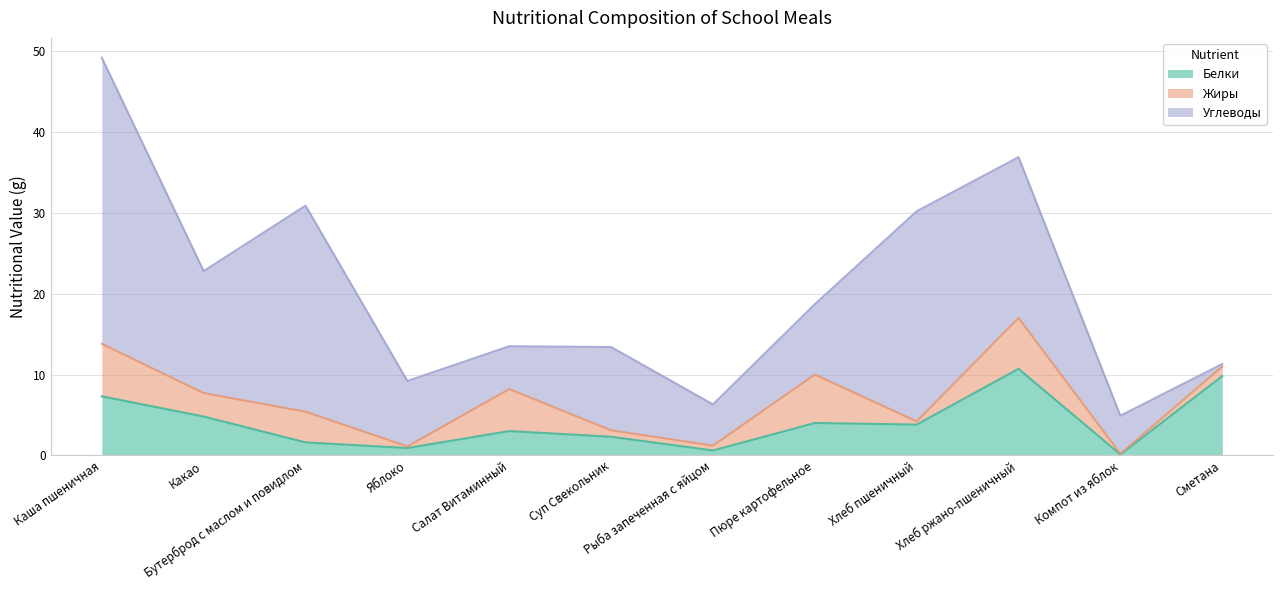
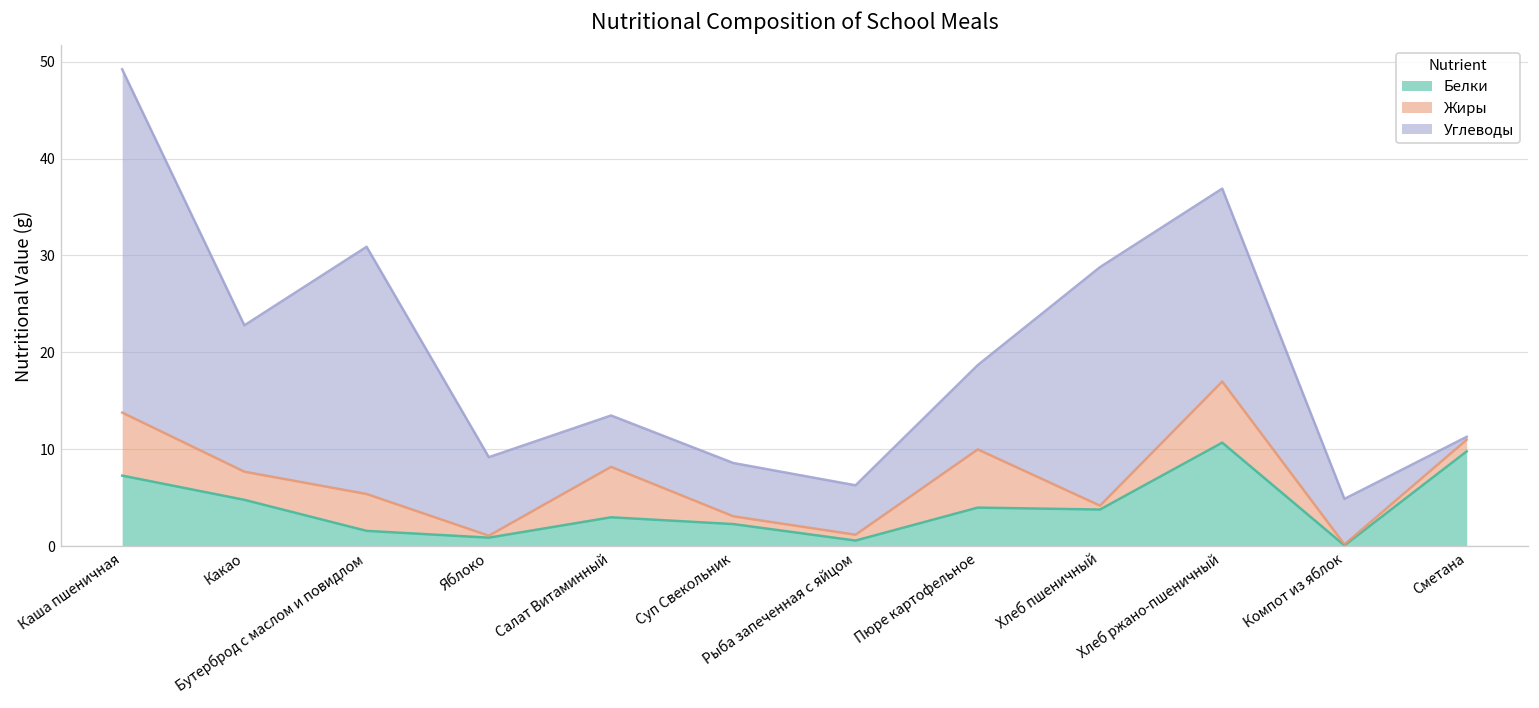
  {
    "Белки": {
      "Каша пшеничная": 7,
      "Какао": 5,
      "Бутерброд с маслом и повидлом": 2,
      "Салат Витаминный": 3,
      "Суп Свекольник": 2,
      "Рыба запеченная с яйцом": 1,
      "Пюре картофельное": 4,
      "Хлеб пшеничный": 4,
      "Хлеб ржано-пшеничный": 11,
      "Сметана": 10
    },
    "Жиры": {
      "Каша пшеничная": 7,
      "Какао": 3,
      "Бутерброд с маслом и повидлом": 4,
      "Салат Витаминный": 5,
      "Суп Свекольник": 1,
      "Рыба запеченная с яйцом": 1,
      "Пюре картофельное": 6,
      "Хлеб пшеничный": 0,
      "Хлеб ржано-пшеничный": 6
    },
    "Углеводы": {
      "Каша пшеничная": 35,
      "Какао": 15,
      "Бутерброд с маслом и повидлом": 26,
      "Яблоко": 8,
      "Салат Витаминный": 5,
-     "Суп Свекольник": 10,
+     "Суп Свекольник": 6,
      "Рыба запеченная с яйцом": 5,
      "Пюре картофельное": 9,
-     "Хлеб пшеничный": 26,
+     "Хлеб пшеничный": 25,
      "Хлеб ржано-пшеничный": 20,
      "Компот из яблок": 5
    }
  }
